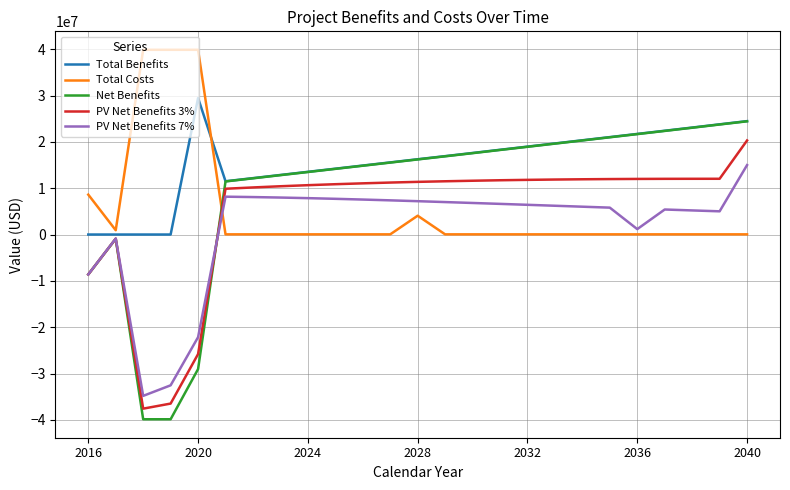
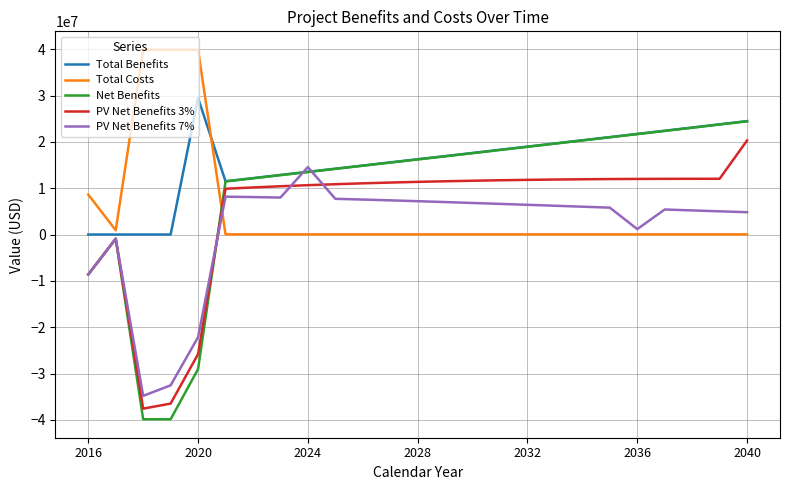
  {
    "Total Benefits": {
      "2016": 0
    },
    "Total Costs": {
      "2016": 9000000,
      "2024": 0,
-     "2028": 4000000,
+     "2028": 0,
      "2032": 0,
      "2036": 0,
      "2040": 0
    },
    "Net Benefits": {
      "2020": -29000000
    },
    "PV Net Benefits 3%": {
      "2020": -26000000,
      "2024": 11000000,
      "2028": 11000000,
      "2032": 12000000,
      "2036": 12000000,
      "2040": 20000000
    },
    "PV Net Benefits 7%": {
      "2020": -22000000,
-     "2024": 8000000,
+     "2024": 15000000,
      "2028": 7000000,
      "2032": 6000000,
      "2036": 1000000,
-     "2040": 15000000
+     "2040": 5000000
    }
  }
